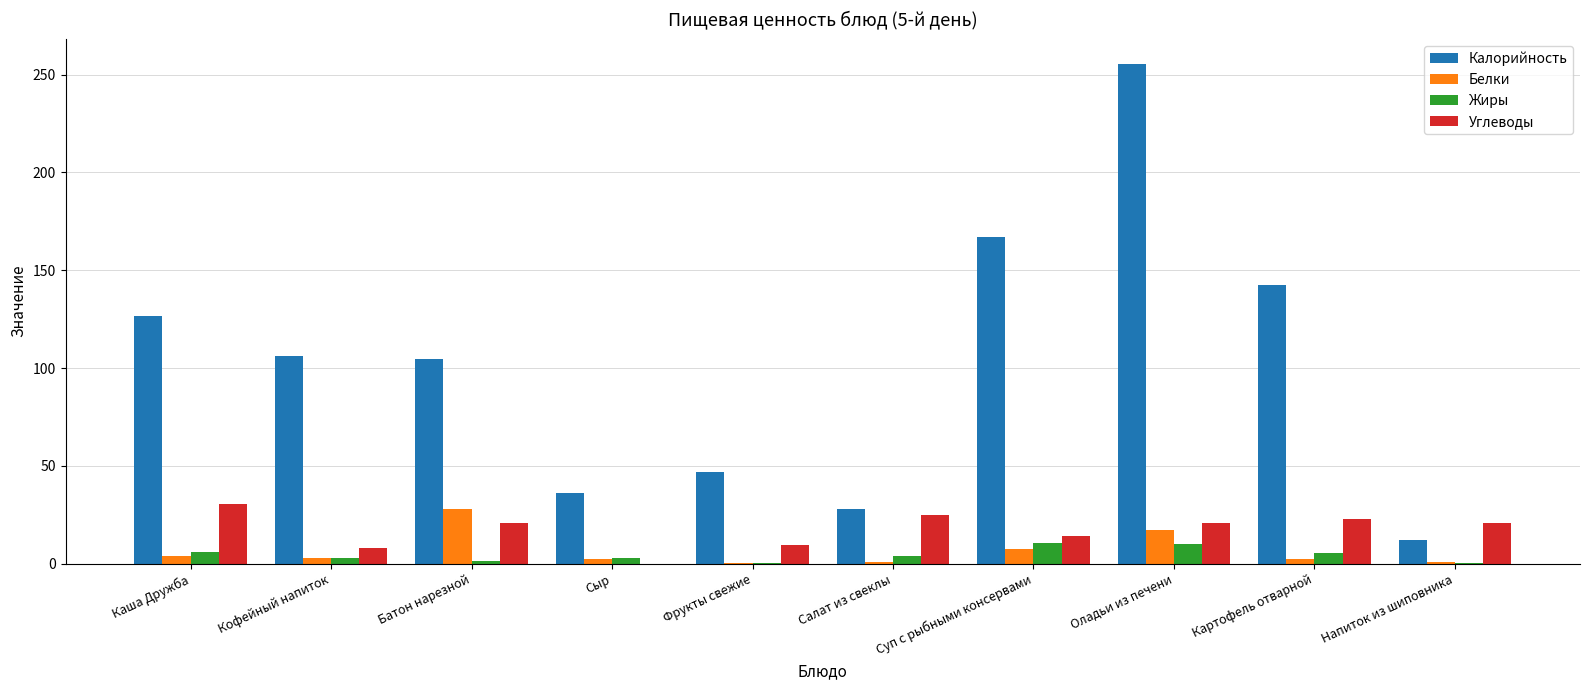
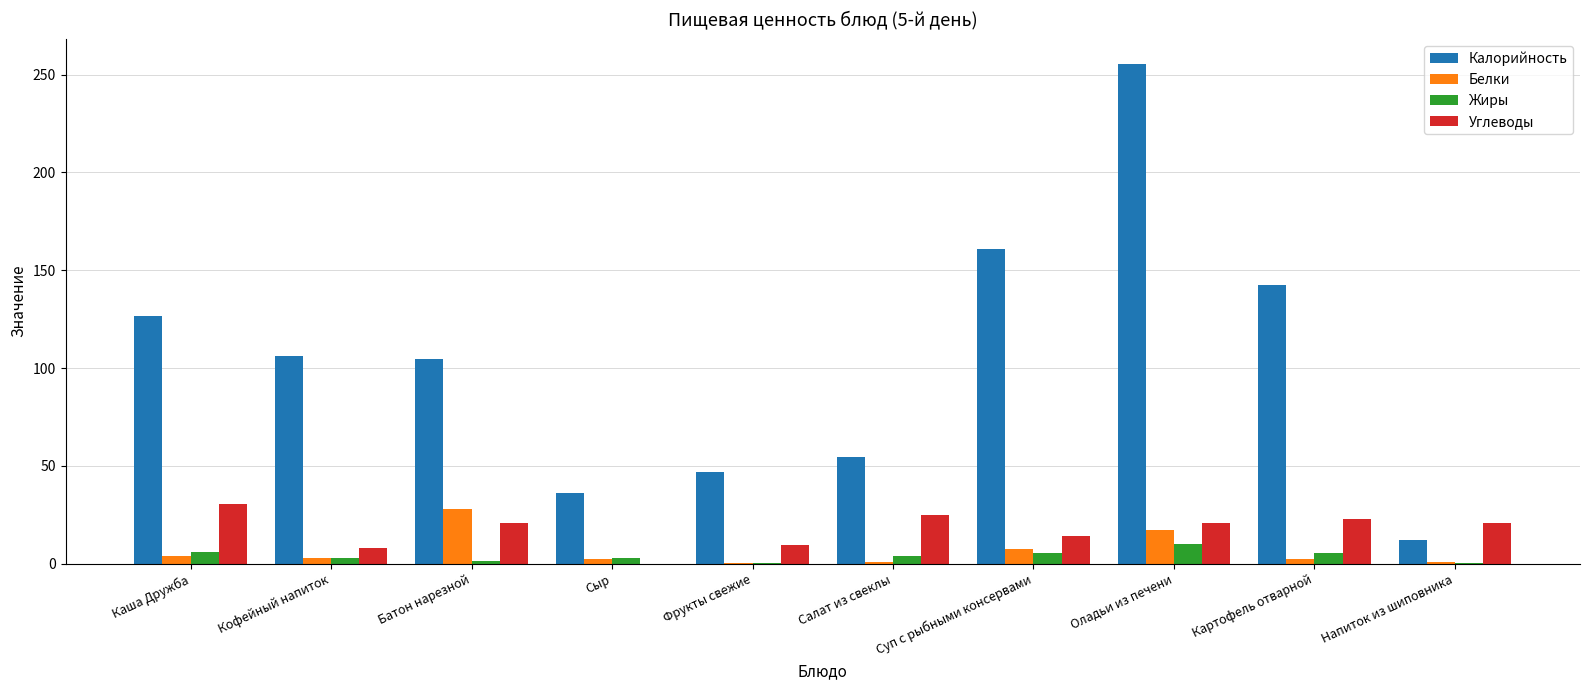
  {
    "Калорийность": {
      "Каша Дружба": 127,
      "Кофейный напиток": 106,
      "Батон нарезной": 105,
      "Сыр": 36,
      "Фрукты свежие": 47,
-     "Салат из свеклы": 28,
-     "Суп с рыбными консервами": 167,
+     "Салат из свеклы": 55,
+     "Суп с рыбными консервами": 161,
      "Оладьи из печени": 256,
      "Картофель отварной": 142,
      "Напиток из шиповника": 12
    },
    "Белки": {
      "Каша Дружба": 4,
      "Кофейный напиток": 3,
      "Батон нарезной": 28,
      "Сыр": 2,
      "Суп с рыбными консервами": 7,
      "Оладьи из печени": 17,
      "Картофель отварной": 2
    },
    "Жиры": {
      "Каша Дружба": 6,
      "Кофейный напиток": 3,
      "Сыр": 3,
      "Салат из свеклы": 4,
-     "Суп с рыбными консервами": 10,
+     "Суп с рыбными консервами": 5,
      "Оладьи из печени": 10,
      "Картофель отварной": 5
    },
    "Углеводы": {
      "Каша Дружба": 31,
      "Кофейный напиток": 8,
      "Батон нарезной": 21,
      "Сыр": 0,
      "Фрукты свежие": 10,
      "Салат из свеклы": 25,
      "Суп с рыбными консервами": 14,
      "Оладьи из печени": 21,
      "Картофель отварной": 23,
      "Напиток из шиповника": 21
    }
  }
